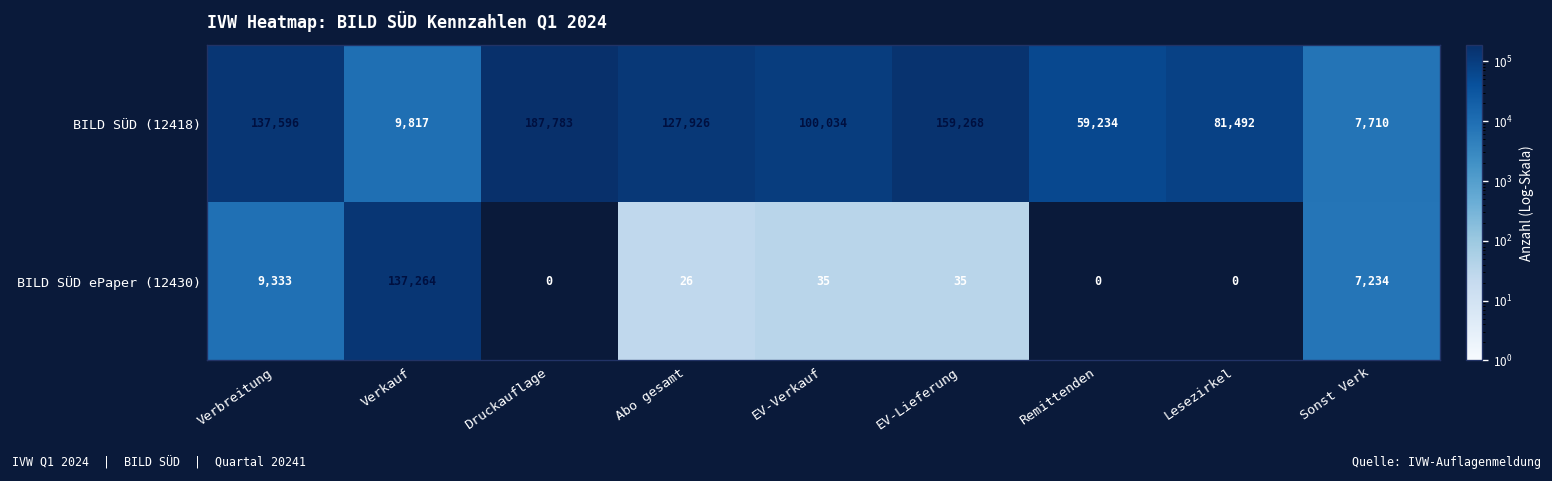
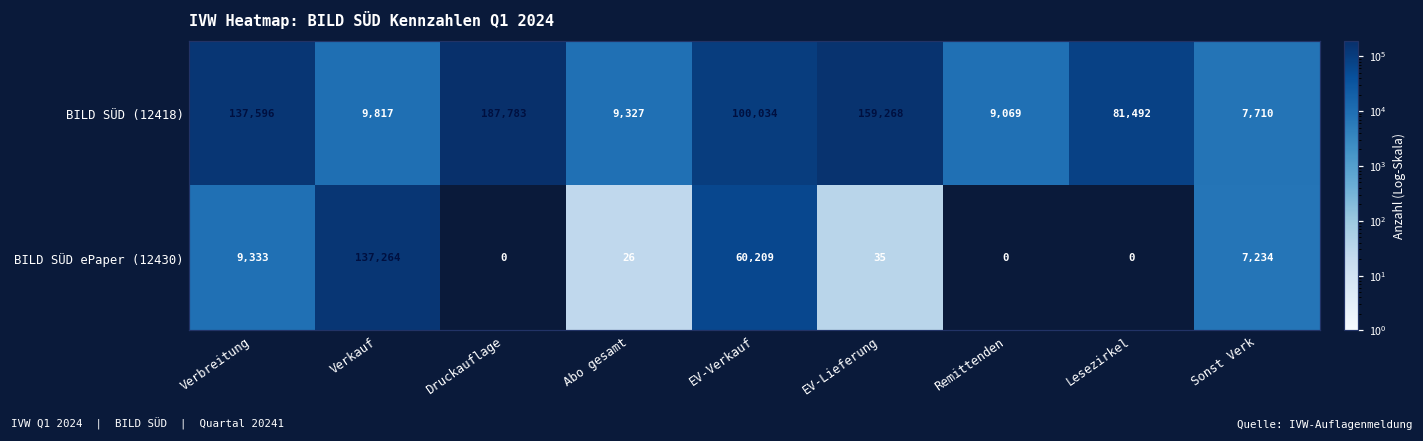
  {
    "BILD SÜD (12418)": {
      "Verbreitung": "137,596",
      "Verkauf": "9,817",
-     "Abo gesamt": "127,926",
+     "Abo gesamt": "9,327",
      "EV-Verkauf": "100,034",
-     "Remittenden": "59,234",
+     "Remittenden": "9,069",
      "Lesezirkel": "81,492",
      "Sonst Verk": "7,710"
    },
    "BILD SÜD ePaper (12430)": {
      "Verbreitung": "9,333",
      "Verkauf": "137,264",
      "Druckauflage": "0",
      "Abo gesamt": "26",
-     "EV-Verkauf": "35",
+     "EV-Verkauf": "60,209",
      "EV-Lieferung": "35",
      "Remittenden": "0",
      "Lesezirkel": "0",
      "Sonst Verk": "7,234"
    }
  }
